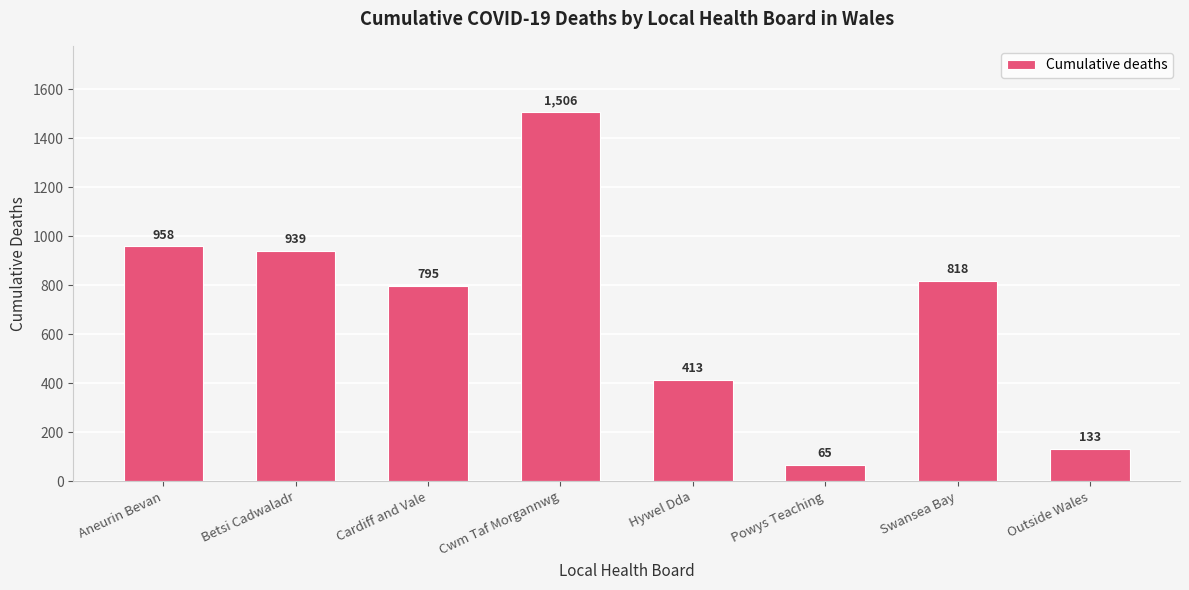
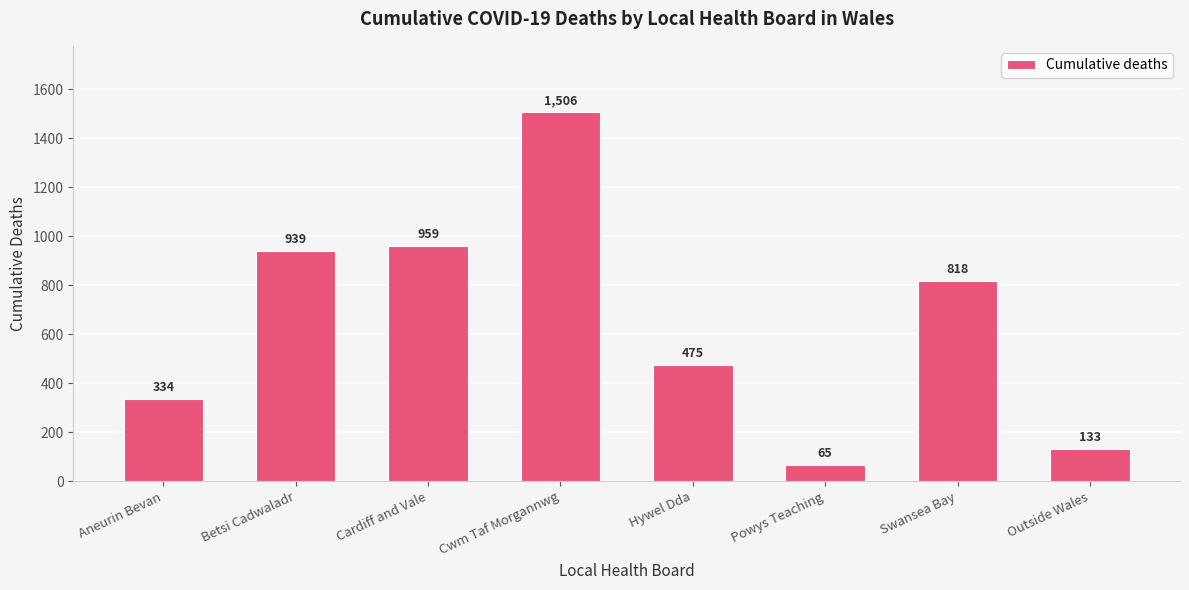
  {
-   "Aneurin Bevan": "958",
+   "Aneurin Bevan": "334",
    "Betsi Cadwaladr": "939",
-   "Cardiff and Vale": "795",
+   "Cardiff and Vale": "959",
    "Cwm Taf Morgannwg": "1,506",
-   "Hywel Dda": "413",
+   "Hywel Dda": "475",
    "Powys Teaching": "65",
    "Swansea Bay": "818",
    "Outside Wales": "133"
  }
